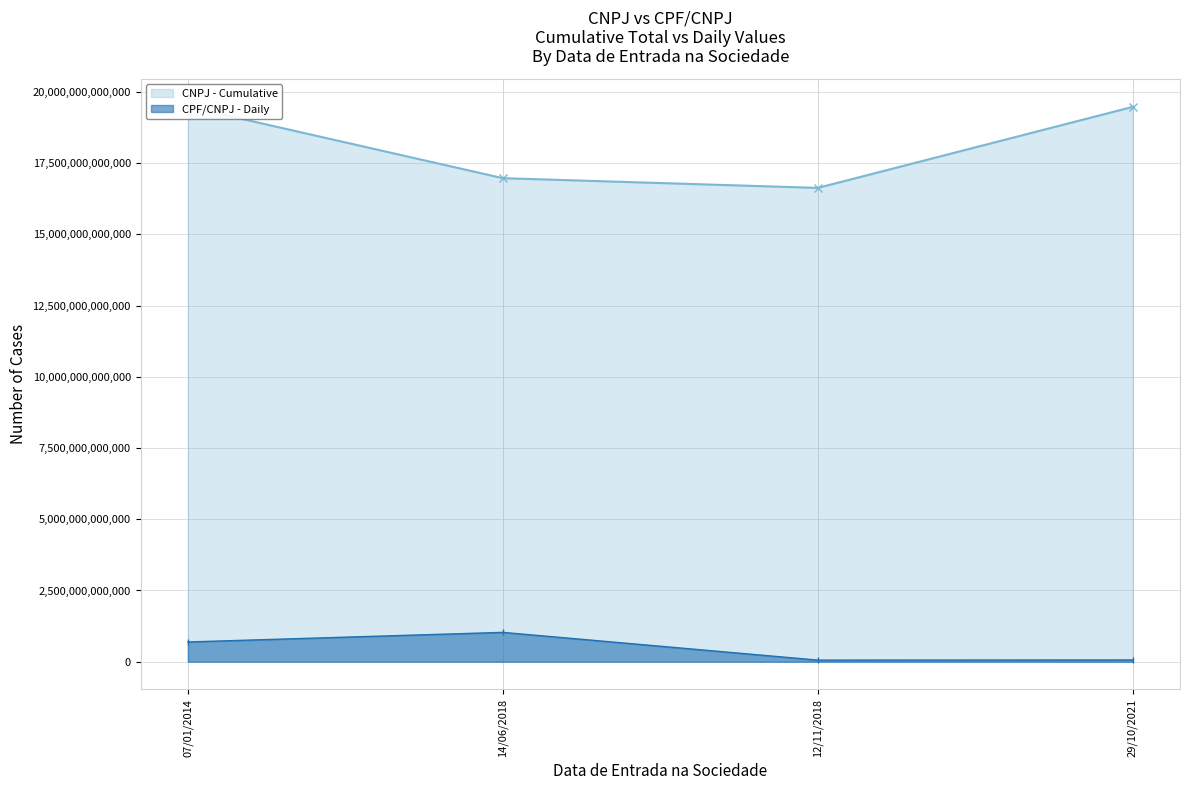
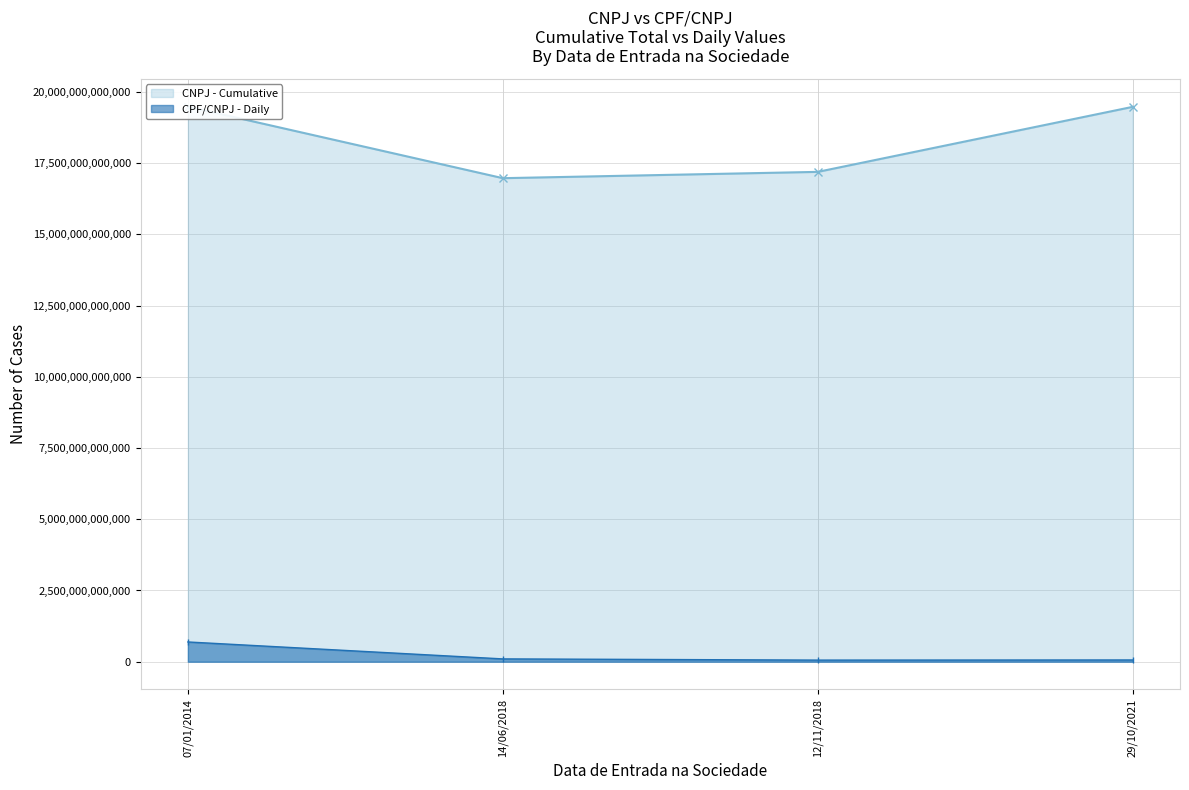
  {
    "CNPJ - Cumulative": {
      "14/06/2018": "17,000,000,000,000",
-     "12/11/2018": "16,600,000,000,000",
+     "12/11/2018": "17,200,000,000,000",
      "29/10/2021": "19,500,000,000,000"
    },
    "CPF/CNPJ - Daily": {
      "07/01/2014": "700,000,000,000",
-     "14/06/2018": "1,000,000,000,000",
+     "14/06/2018": "100,000,000,000",
      "12/11/2018": "100,000,000,000",
      "29/10/2021": "100,000,000,000"
    }
  }
